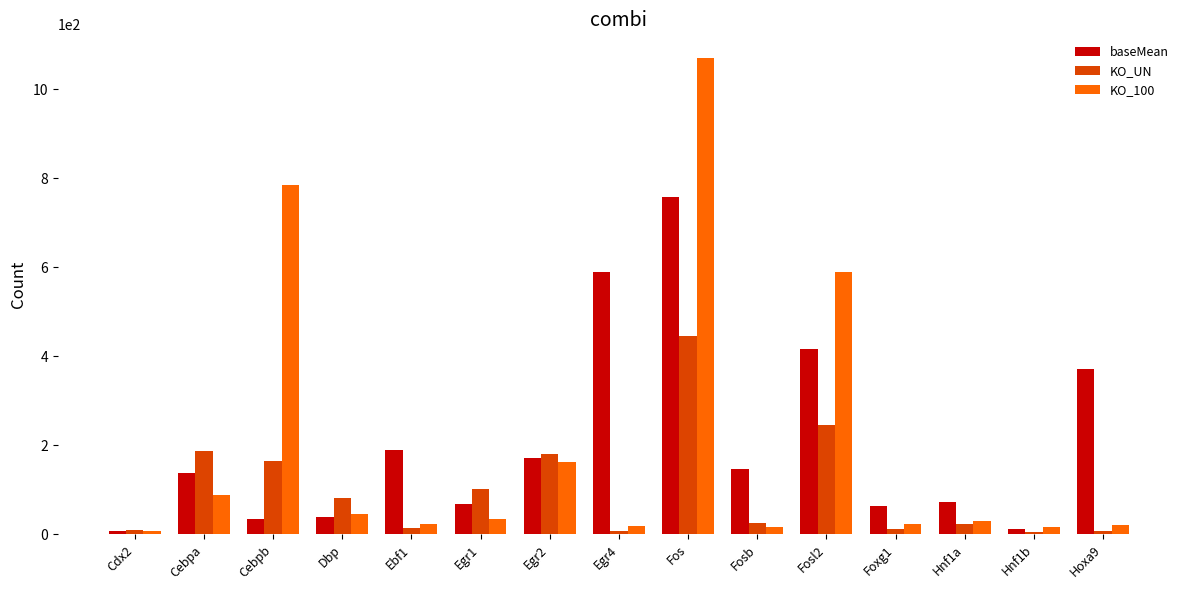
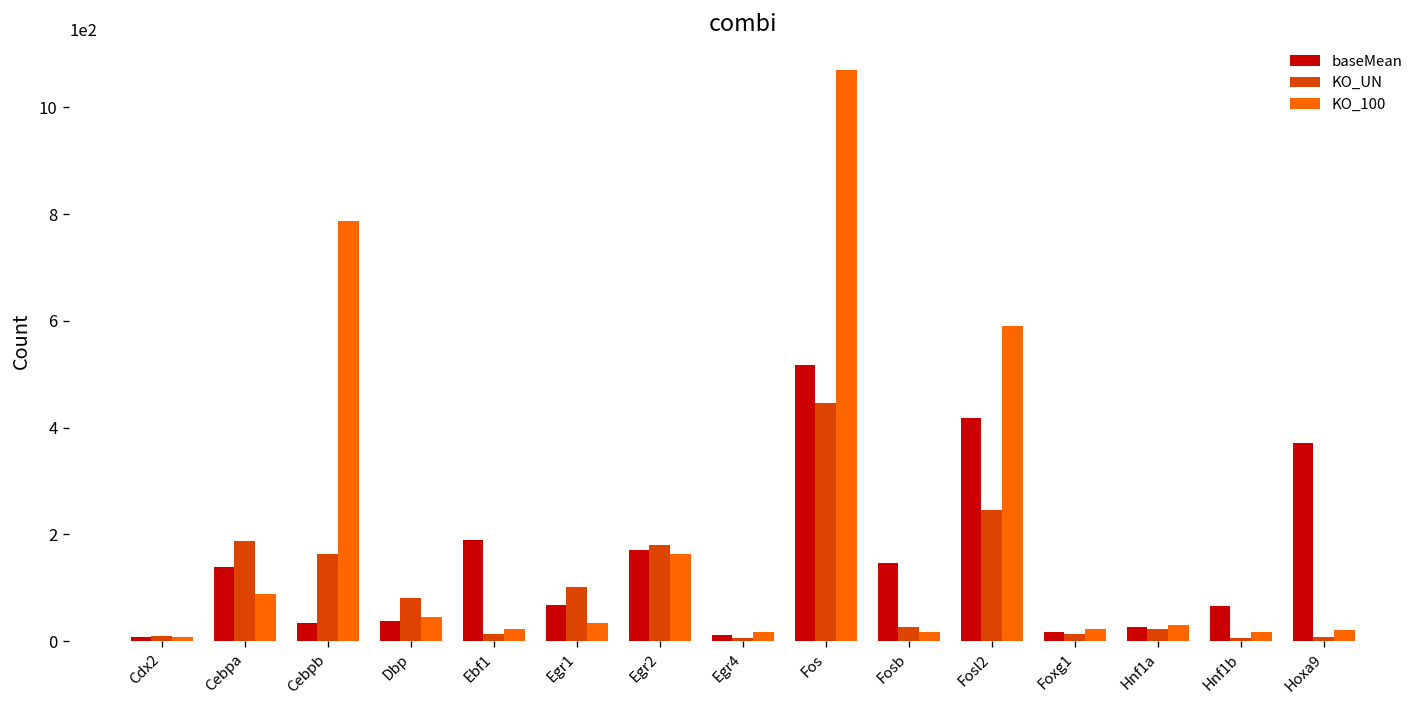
  {
    "baseMean": {
      "Cdx2": 10,
      "Cebpa": 140,
      "Cebpb": 30,
      "Dbp": 40,
      "Ebf1": 190,
      "Egr1": 70,
      "Egr2": 170,
-     "Egr4": 590,
-     "Fos": 760,
+     "Egr4": 10,
+     "Fos": 520,
      "Fosb": 150,
      "Fosl2": 420,
-     "Foxg1": 60,
-     "Hnf1a": 70,
-     "Hnf1b": 10,
+     "Foxg1": 20,
+     "Hnf1a": 30,
+     "Hnf1b": 70,
      "Hoxa9": 370
    }
  }
